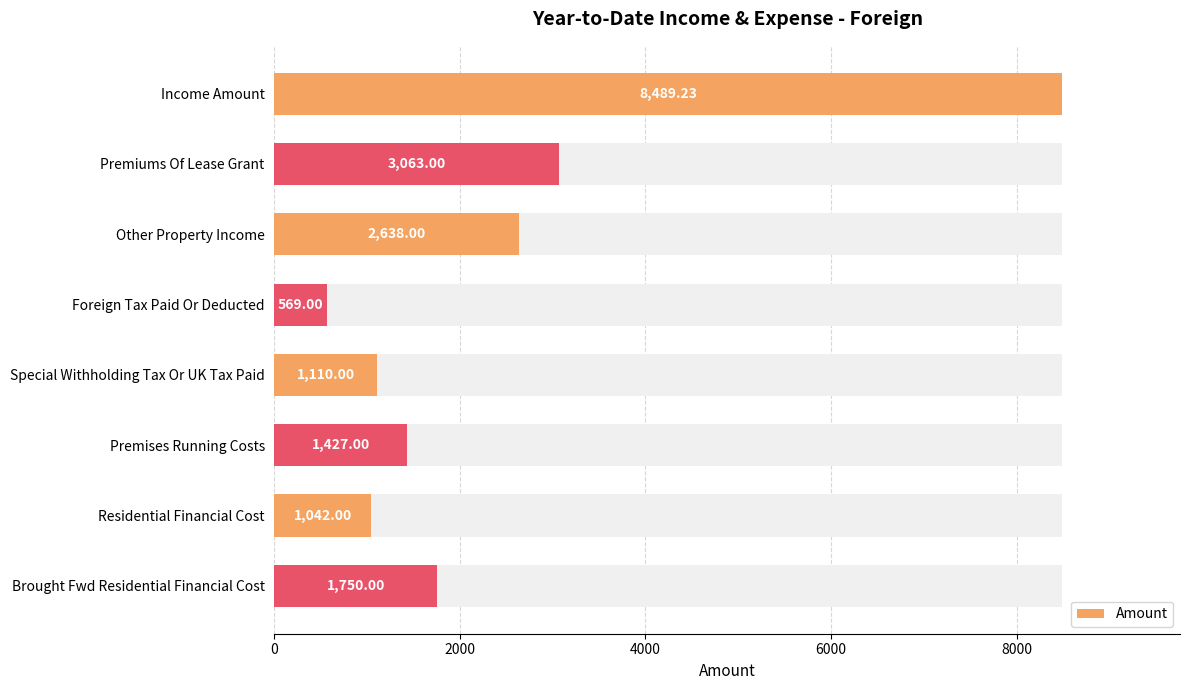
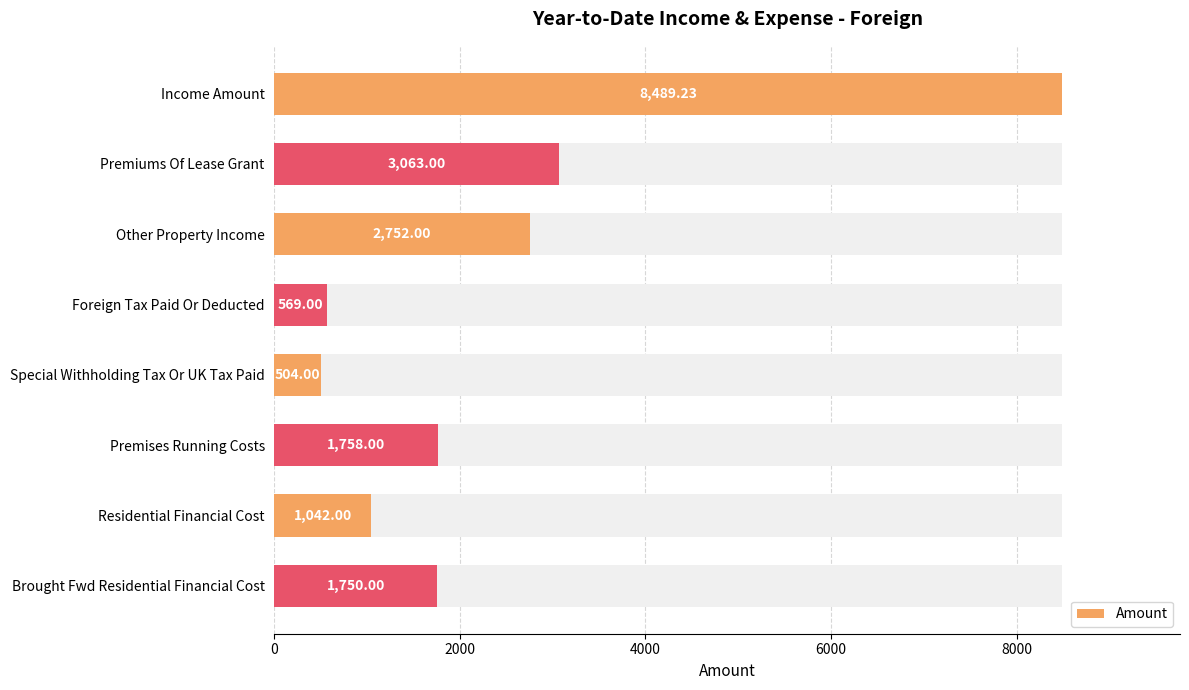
  {
    "Amount": {
      "Income Amount": "8,489.23",
-     "Other Property Income": "2,638.00",
-     "Special Withholding Tax Or UK Tax Paid": "1,110.00",
-     "Premises Running Costs": "1,427.00"
+     "Other Property Income": "2,752.00",
+     "Special Withholding Tax Or UK Tax Paid": "504.00",
+     "Premises Running Costs": "1,758.00"
    }
  }
